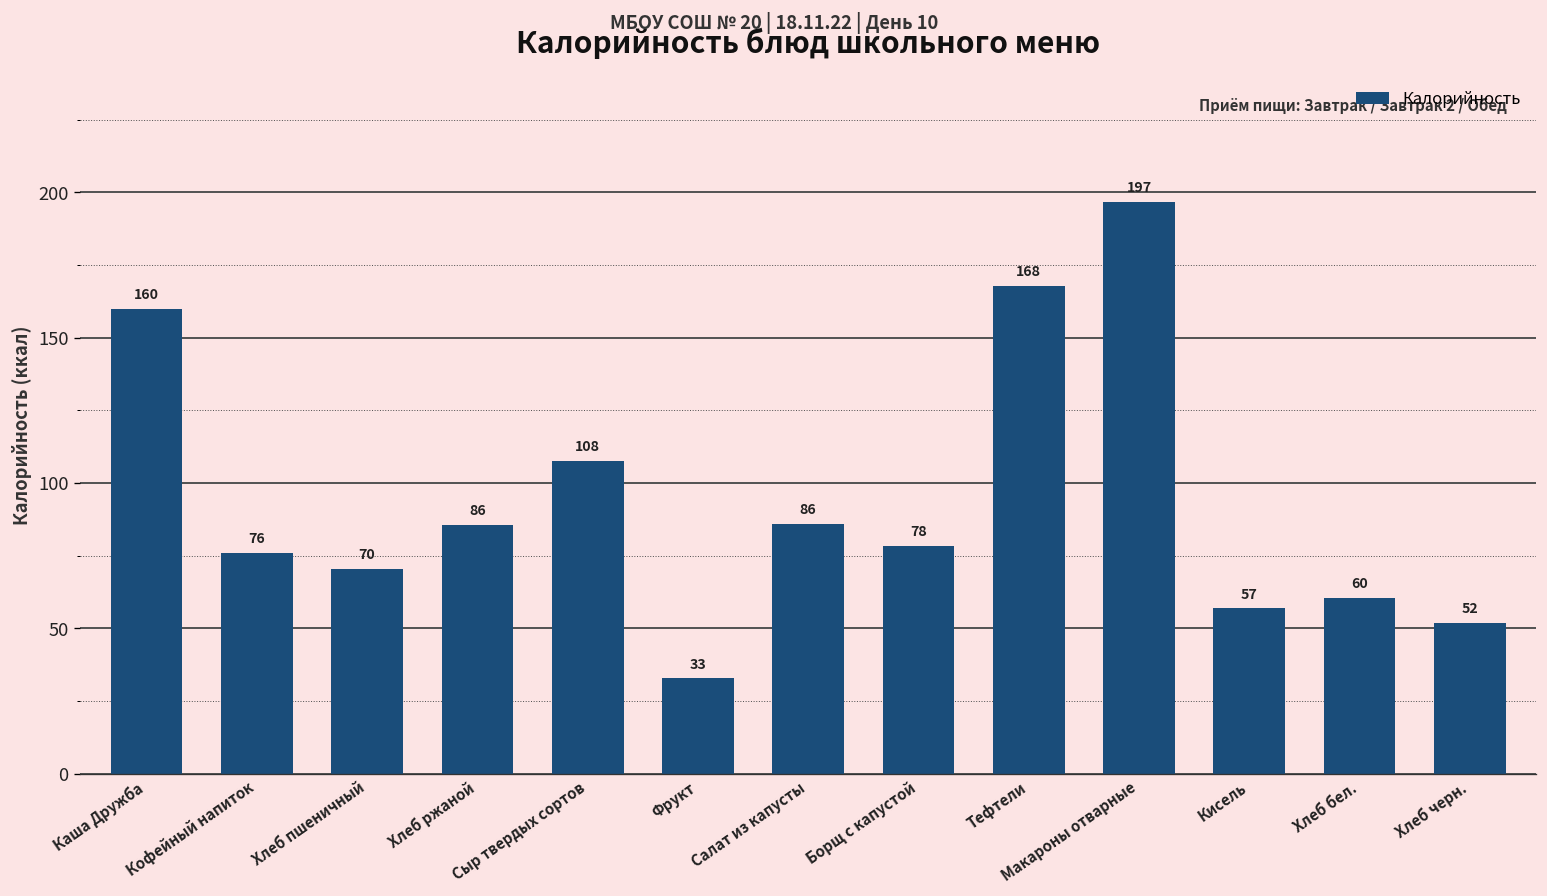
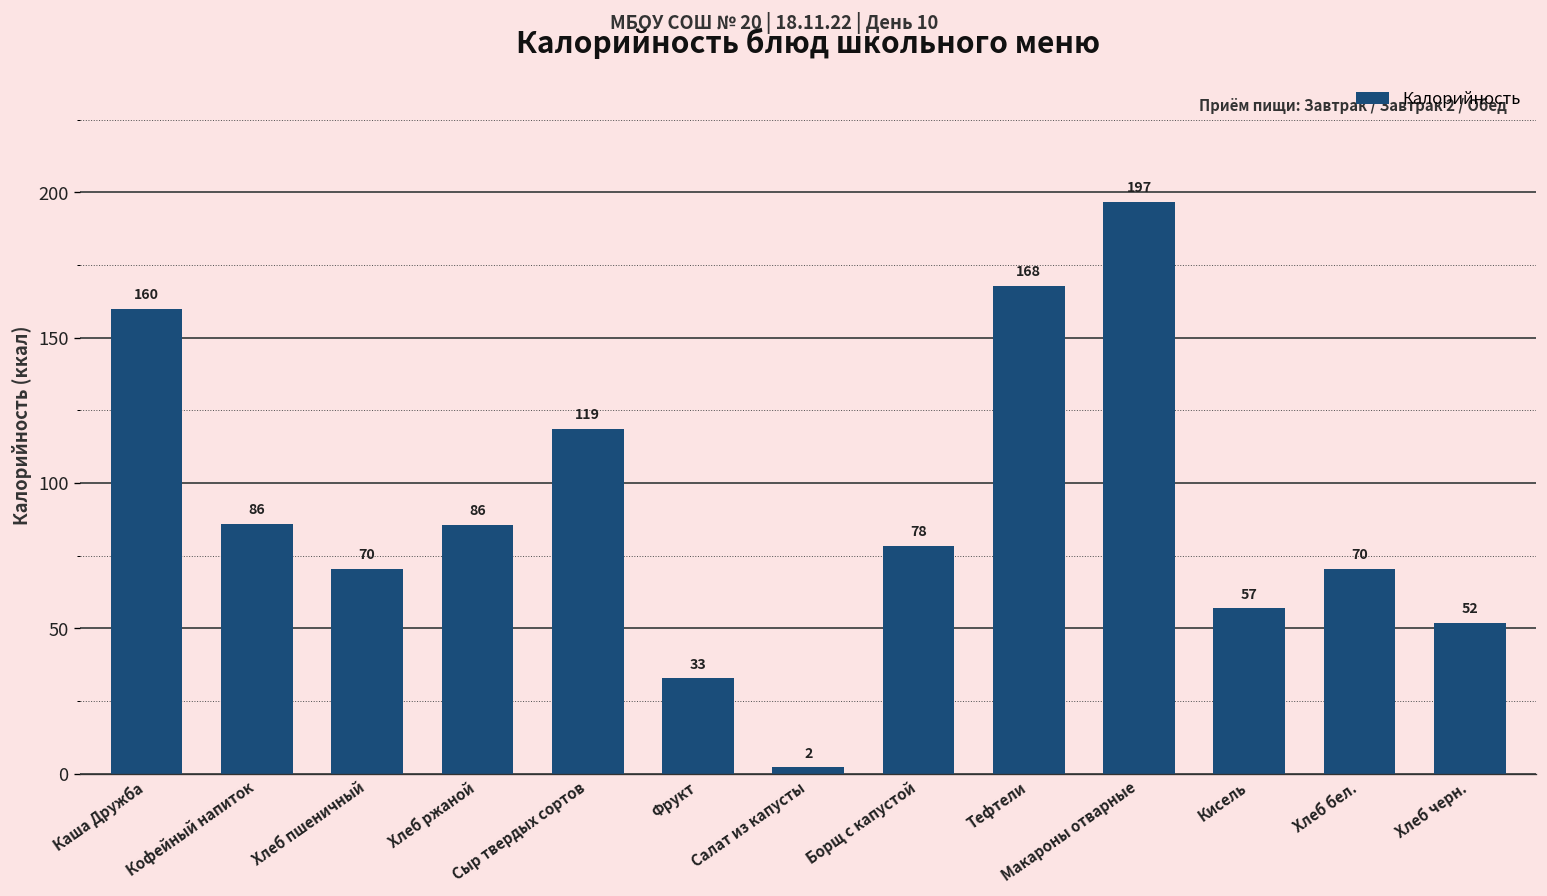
  {
    "Каша Дружба": 160,
-   "Кофейный напиток": 76,
+   "Кофейный напиток": 86,
    "Хлеб пшеничный": 70,
    "Хлеб ржаной": 86,
-   "Сыр твердых сортов": 108,
+   "Сыр твердых сортов": 119,
    "Фрукт": 33,
-   "Салат из капусты": 86,
+   "Салат из капусты": 2,
    "Борщ с капустой": 78,
    "Тефтели": 168,
    "Макароны отварные": 197,
    "Кисель": 57,
-   "Хлеб бел.": 60,
+   "Хлеб бел.": 70,
    "Хлеб черн.": 52
  }
